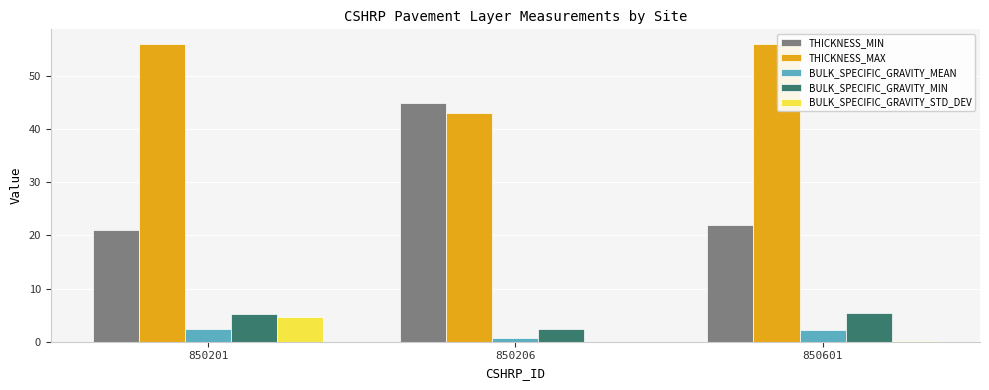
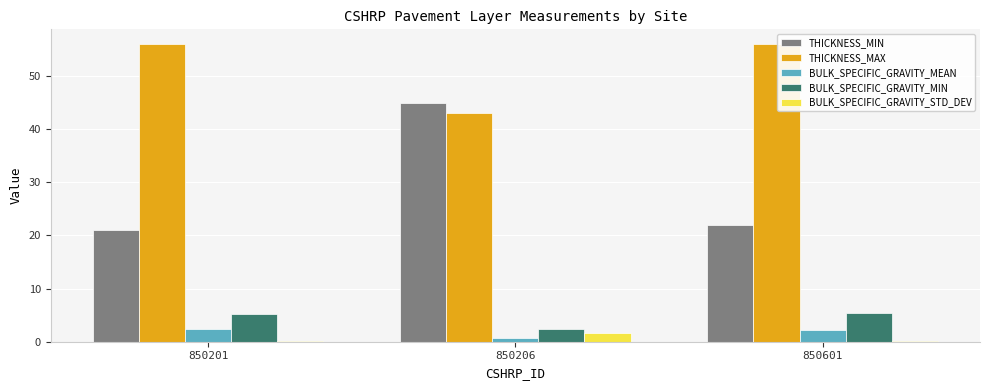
  {
    "THICKNESS_MIN": {
      "850201": 21,
      "850206": 45,
      "850601": 22
    },
    "THICKNESS_MAX": {
      "850201": 56,
      "850206": 43,
      "850601": 56
    },
    "BULK_SPECIFIC_GRAVITY_MEAN": {
      "850201": 2,
      "850206": 1,
      "850601": 2
    },
    "BULK_SPECIFIC_GRAVITY_MIN": {
      "850201": 5,
      "850206": 2,
      "850601": 5
    },
    "BULK_SPECIFIC_GRAVITY_STD_DEV": {
-     "850201": 5,
-     "850206": 0
+     "850201": 0,
+     "850206": 2
    }
  }
